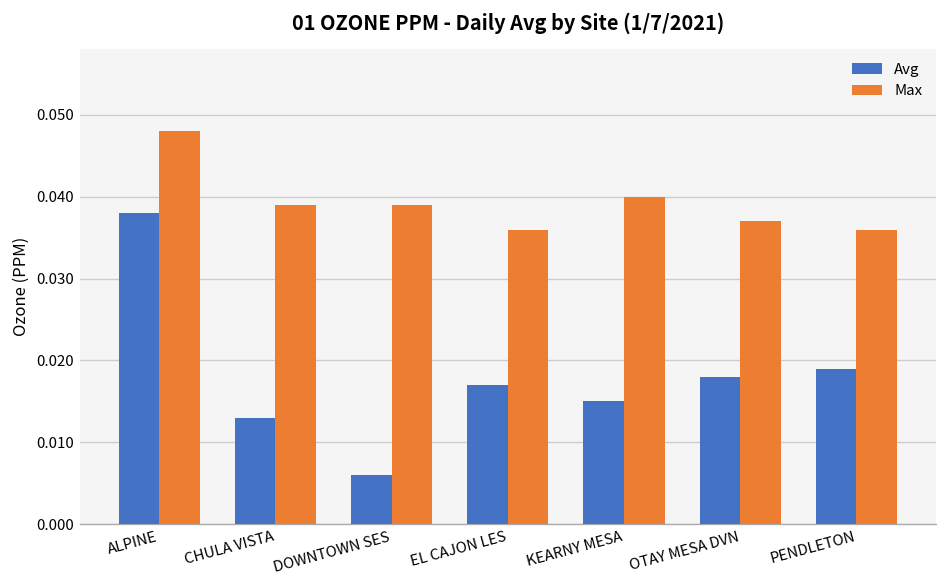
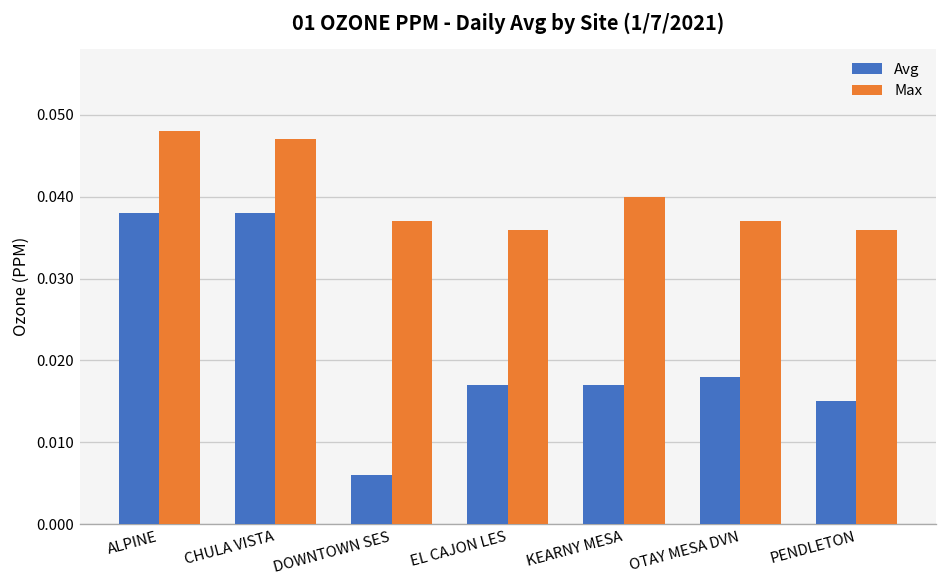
  {
    "Avg": {
      "ALPINE": 0.038,
-     "CHULA VISTA": 0.013,
+     "CHULA VISTA": 0.038,
      "DOWNTOWN SES": 0.006,
      "EL CAJON LES": 0.017,
-     "KEARNY MESA": 0.015,
+     "KEARNY MESA": 0.017,
      "OTAY MESA DVN": 0.018,
-     "PENDLETON": 0.019
+     "PENDLETON": 0.015
    },
    "Max": {
      "ALPINE": 0.048,
-     "CHULA VISTA": 0.039,
-     "DOWNTOWN SES": 0.039,
+     "CHULA VISTA": 0.047,
+     "DOWNTOWN SES": 0.037,
      "EL CAJON LES": 0.036,
      "KEARNY MESA": 0.040,
      "OTAY MESA DVN": 0.037,
      "PENDLETON": 0.036
    }
  }
